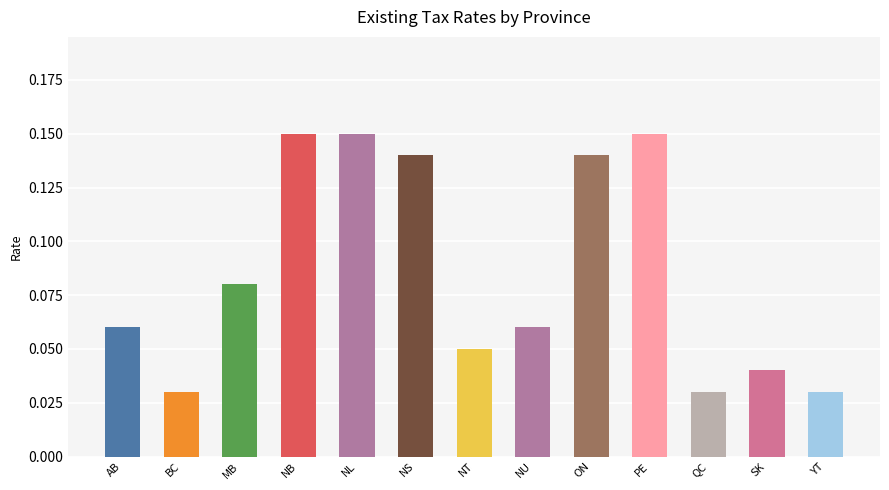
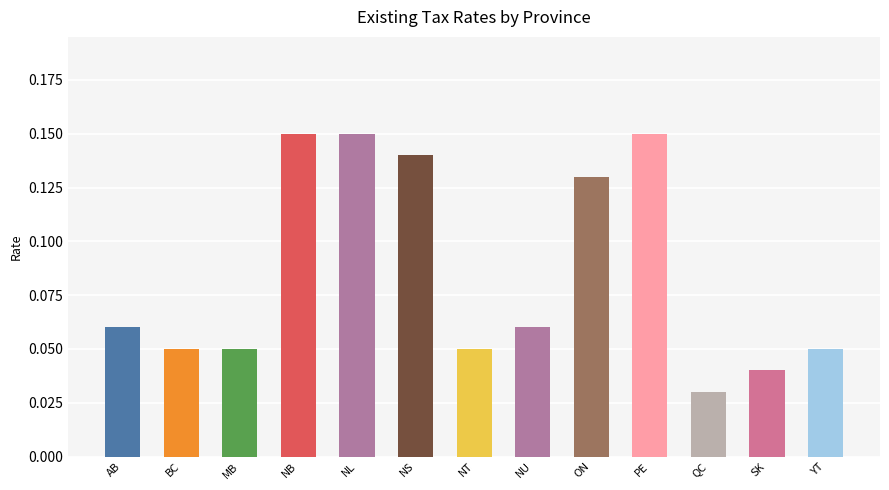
  {
    "AB": 0.06,
-   "BC": 0.03,
-   "MB": 0.08,
+   "BC": 0.05,
+   "MB": 0.05,
    "NB": 0.15,
    "NL": 0.15,
    "NS": 0.14,
    "NT": 0.05,
    "NU": 0.06,
-   "ON": 0.14,
+   "ON": 0.13,
    "PE": 0.15,
    "QC": 0.03,
    "SK": 0.04,
-   "YT": 0.03
+   "YT": 0.05
  }
